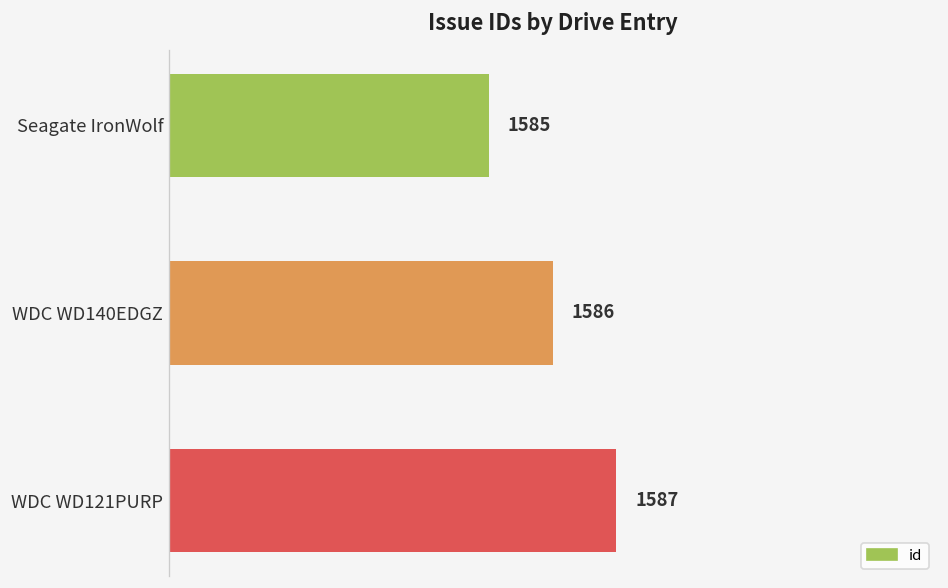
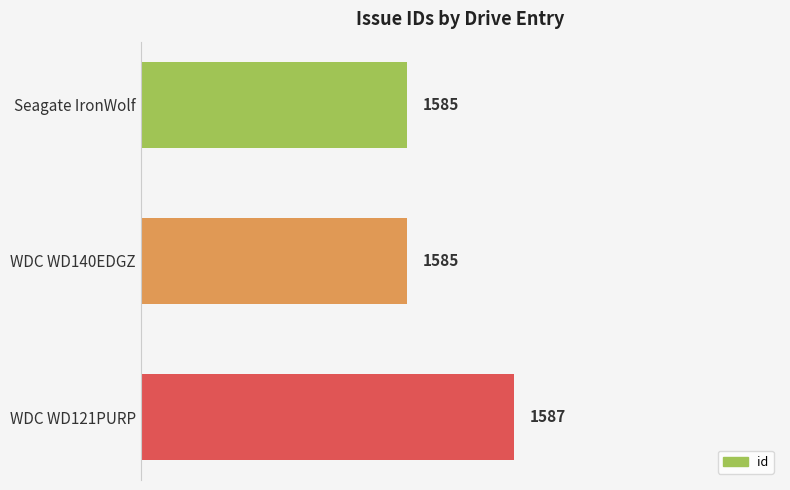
  {
    "Seagate IronWolf": 1585,
-   "WDC WD140EDGZ": 1586,
+   "WDC WD140EDGZ": 1585,
    "WDC WD121PURP": 1587
  }
